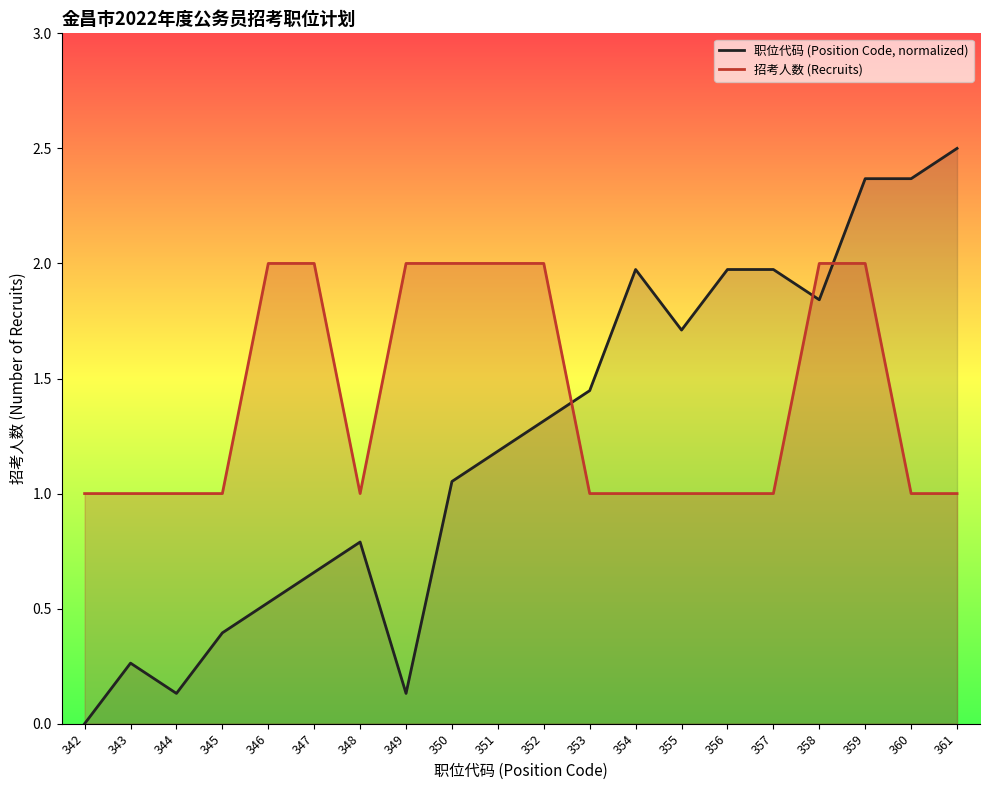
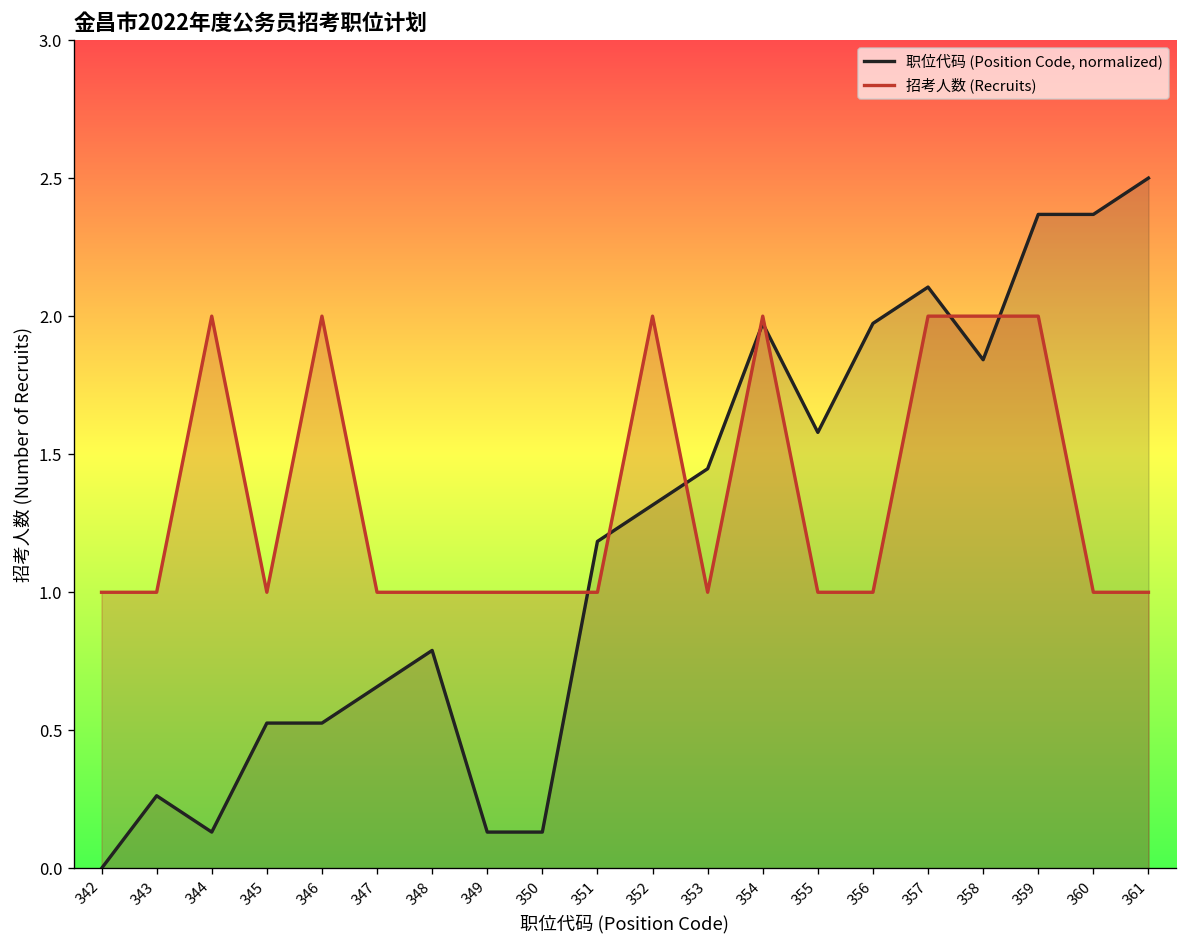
  {
    "职位代码 (Position Code, normalized)": {
      "342": 0.00,
      "343": 0.26,
      "344": 0.13,
-     "345": 0.39,
+     "345": 0.53,
      "346": 0.53,
      "347": 0.66,
      "348": 0.79,
      "349": 0.13,
-     "350": 1.05,
+     "350": 0.13,
      "351": 1.18,
      "352": 1.32,
      "353": 1.45,
      "354": 1.97,
-     "355": 1.71,
+     "355": 1.58,
      "356": 1.97,
-     "357": 1.97,
+     "357": 2.11,
      "358": 1.84,
      "359": 2.37,
      "360": 2.37,
      "361": 2.50
    },
    "招考人数 (Recruits)": {
      "342": 1,
      "343": 1,
-     "344": 1,
+     "344": 2,
      "345": 1,
      "346": 2,
-     "347": 2,
+     "347": 1,
      "348": 1,
-     "349": 2,
-     "350": 2,
-     "351": 2,
+     "349": 1,
+     "350": 1,
+     "351": 1,
      "352": 2,
      "353": 1,
-     "354": 1,
+     "354": 2,
      "355": 1,
      "356": 1,
-     "357": 1,
+     "357": 2,
      "358": 2,
      "359": 2,
      "360": 1,
      "361": 1
    }
  }
